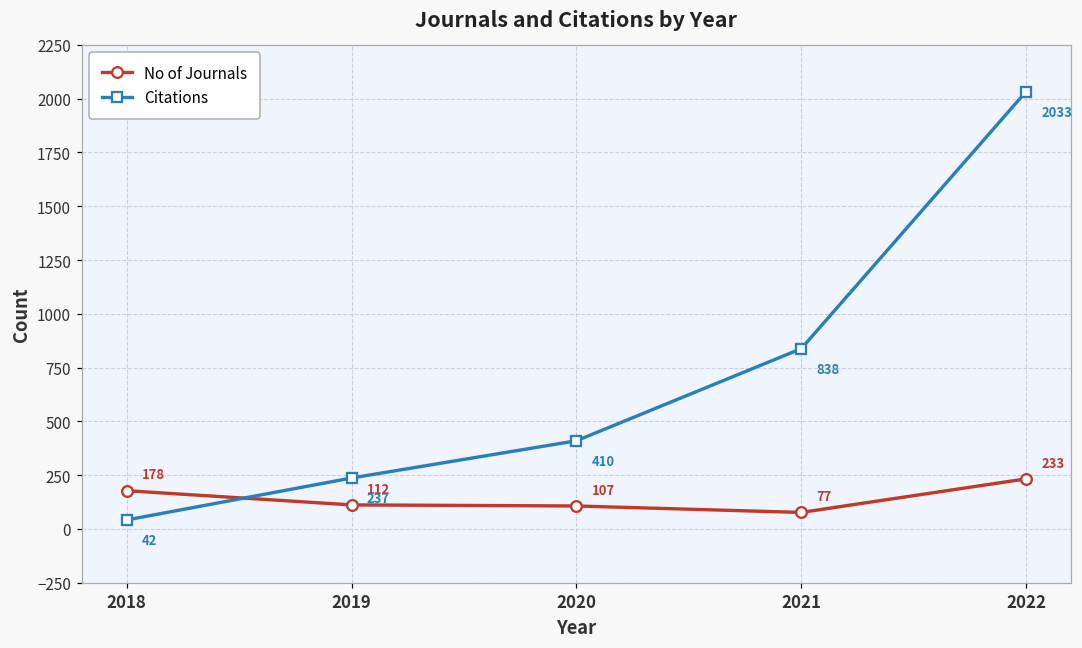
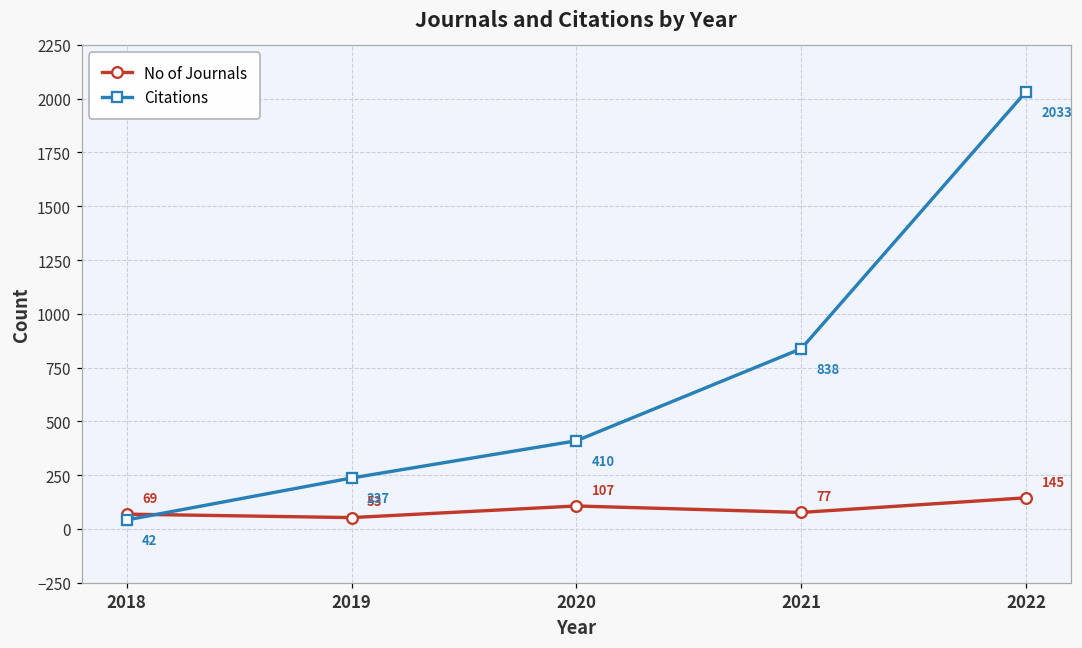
  {
    "No of Journals": {
-     "2018": 178,
-     "2019": 112,
+     "2018": 69,
+     "2019": 53,
      "2020": 107,
      "2021": 77,
-     "2022": 233
+     "2022": 145
    },
    "Citations": {
      "2018": 42,
      "2020": 410,
      "2021": 838,
      "2022": 2033
    }
  }
